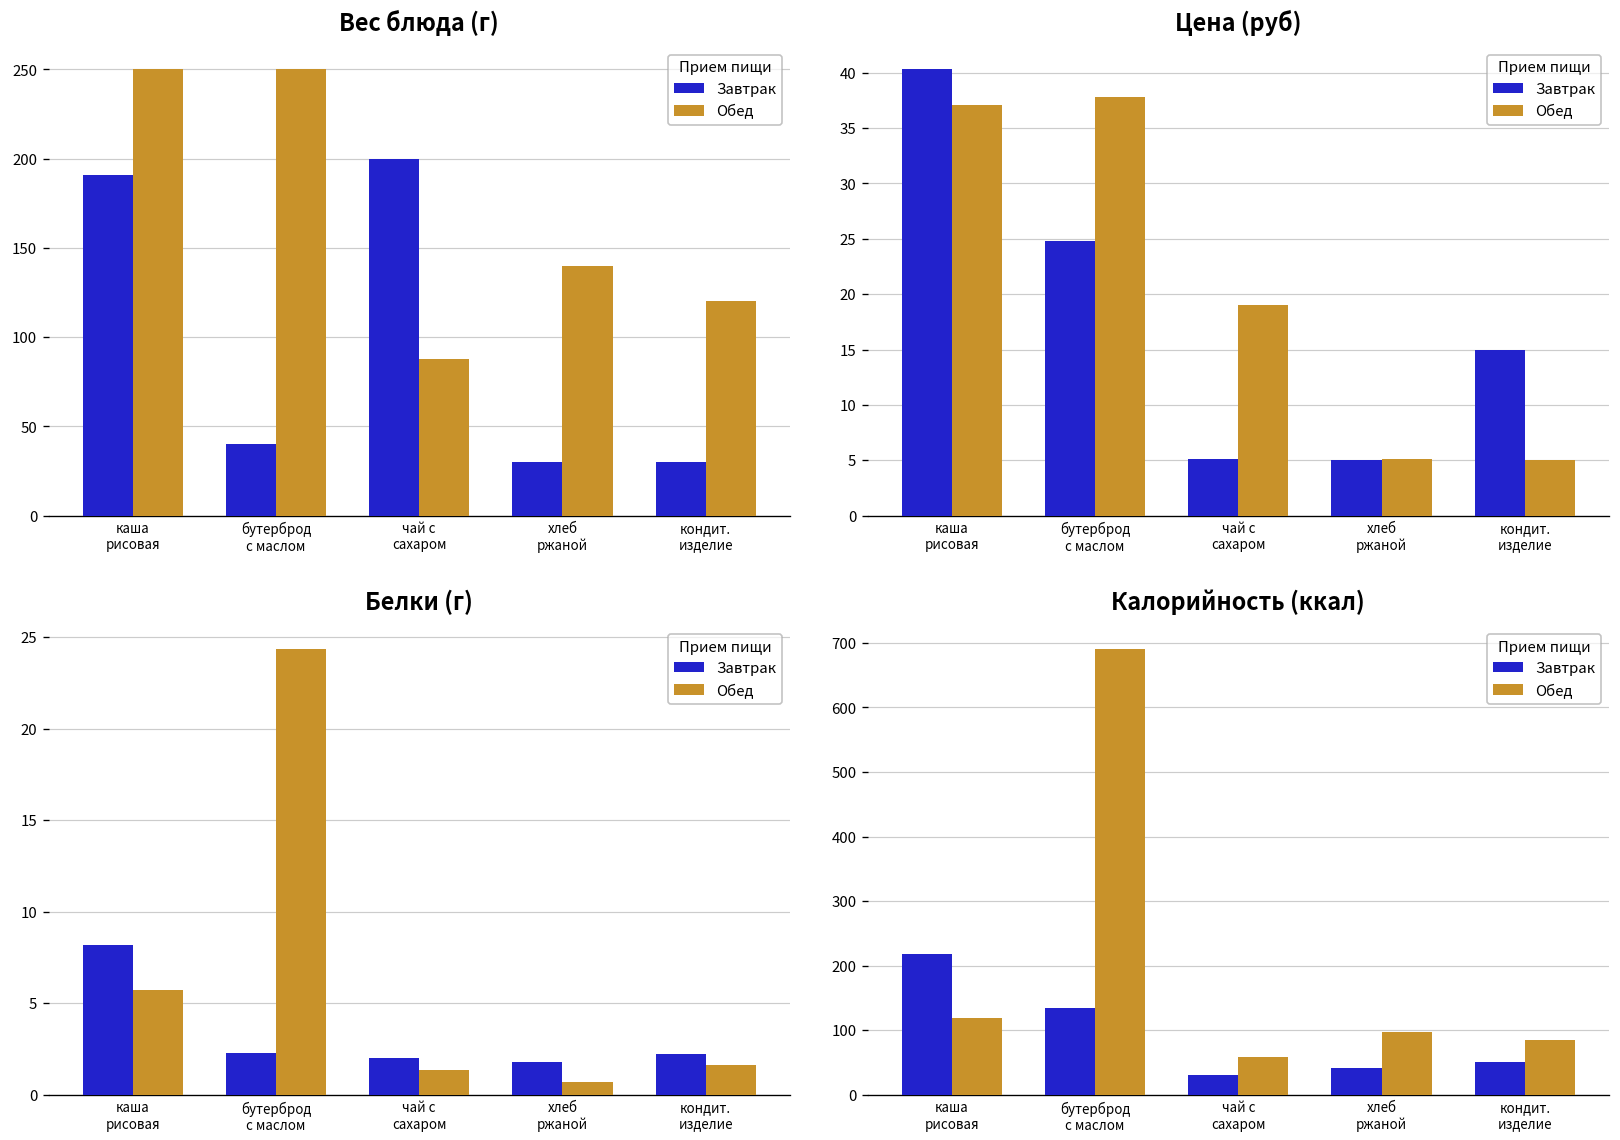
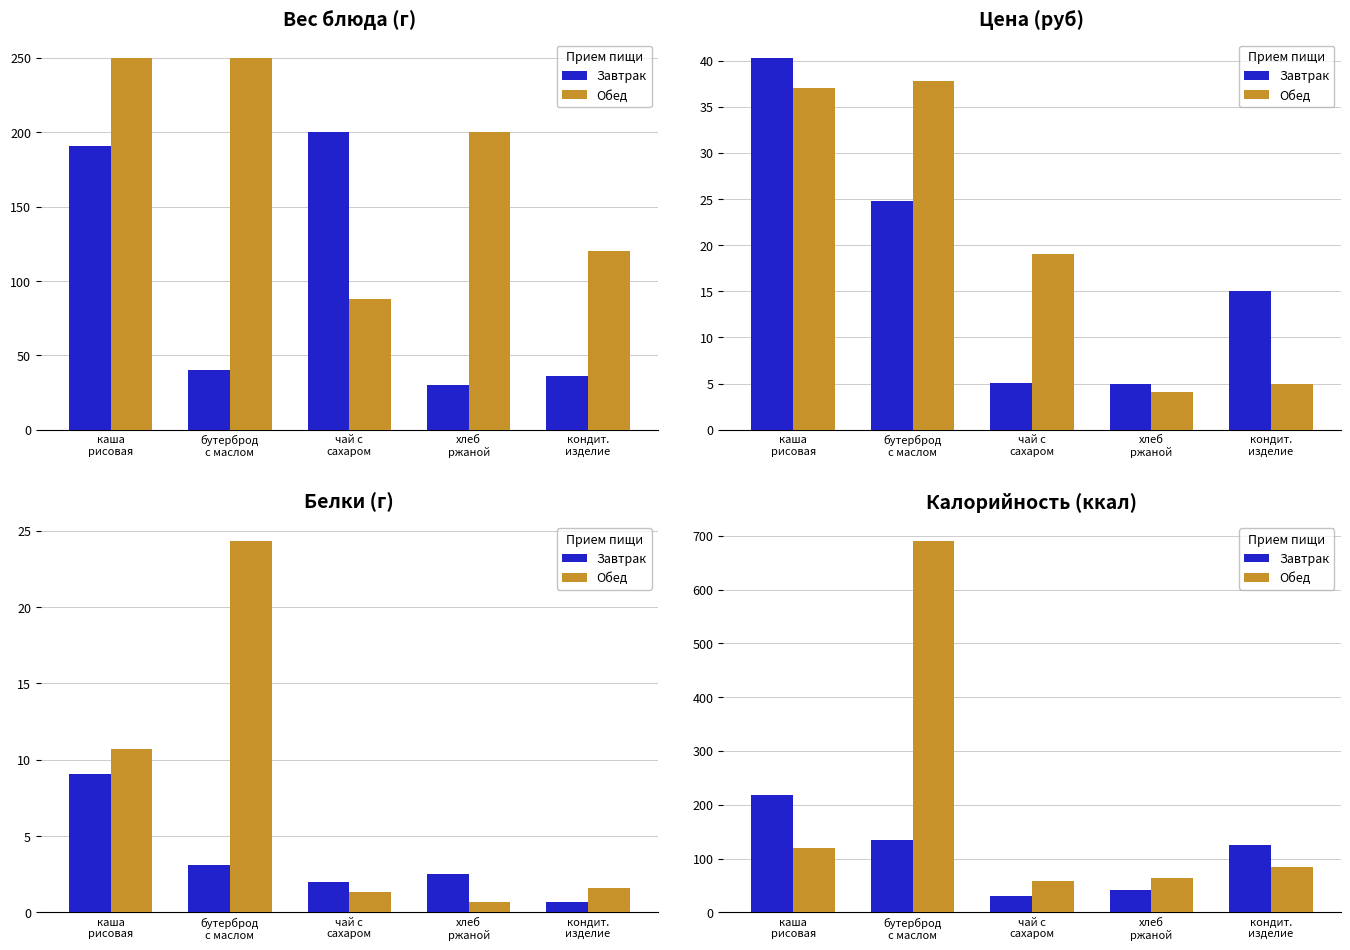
  {
    "Вес блюда (г)": {
      "Завтрак": {
        "каша рисовая": 191,
        "бутерброд с маслом": 40,
        "чай с сахаром": 200,
        "хлеб ржаной": 30,
-       "кондит. изделие": 30
+       "кондит. изделие": 36
      },
      "Обед": {
        "каша рисовая": 250,
        "бутерброд с маслом": 250,
        "чай с сахаром": 88,
-       "хлеб ржаной": 140,
+       "хлеб ржаной": 200,
        "кондит. изделие": 120
      }
    },
    "Цена (руб)": {
      "Завтрак": {
        "каша рисовая": 40,
        "бутерброд с маслом": 25,
        "чай с сахаром": 5,
        "хлеб ржаной": 5,
        "кондит. изделие": 15
      },
      "Обед": {
        "каша рисовая": 37,
        "бутерброд с маслом": 38,
        "чай с сахаром": 19,
-       "хлеб ржаной": 5,
+       "хлеб ржаной": 4,
        "кондит. изделие": 5
      }
    },
    "Белки (г)": {
      "Завтрак": {
-       "каша рисовая": 8.2,
-       "бутерброд с маслом": 2.3,
+       "каша рисовая": 9.1,
+       "бутерброд с маслом": 3.1,
        "чай с сахаром": 2.0,
-       "хлеб ржаной": 1.8,
-       "кондит. изделие": 2.2
+       "хлеб ржаной": 2.5,
+       "кондит. изделие": 0.7
      },
      "Обед": {
-       "каша рисовая": 5.7,
+       "каша рисовая": 10.7,
        "бутерброд с маслом": 24.4,
        "чай с сахаром": 1.4,
        "хлеб ржаной": 0.7,
        "кондит. изделие": 1.6
      }
    },
    "Калорийность (ккал)": {
      "Завтрак": {
        "каша рисовая": 220,
        "бутерброд с маслом": 130,
        "чай с сахаром": 30,
        "хлеб ржаной": 40,
-       "кондит. изделие": 50
+       "кондит. изделие": 130
      },
      "Обед": {
        "каша рисовая": 120,
        "бутерброд с маслом": 690,
        "чай с сахаром": 60,
-       "хлеб ржаной": 100,
+       "хлеб ржаной": 60,
        "кондит. изделие": 90
      }
    }
  }
